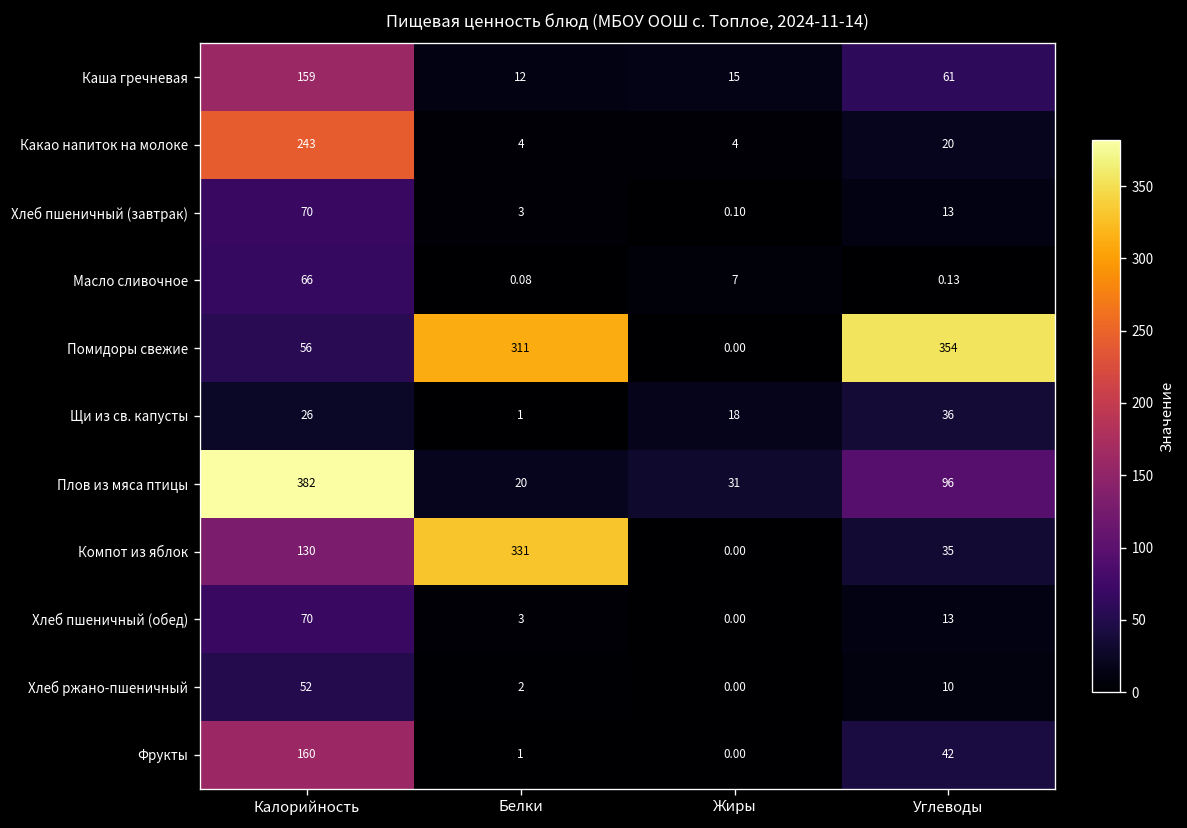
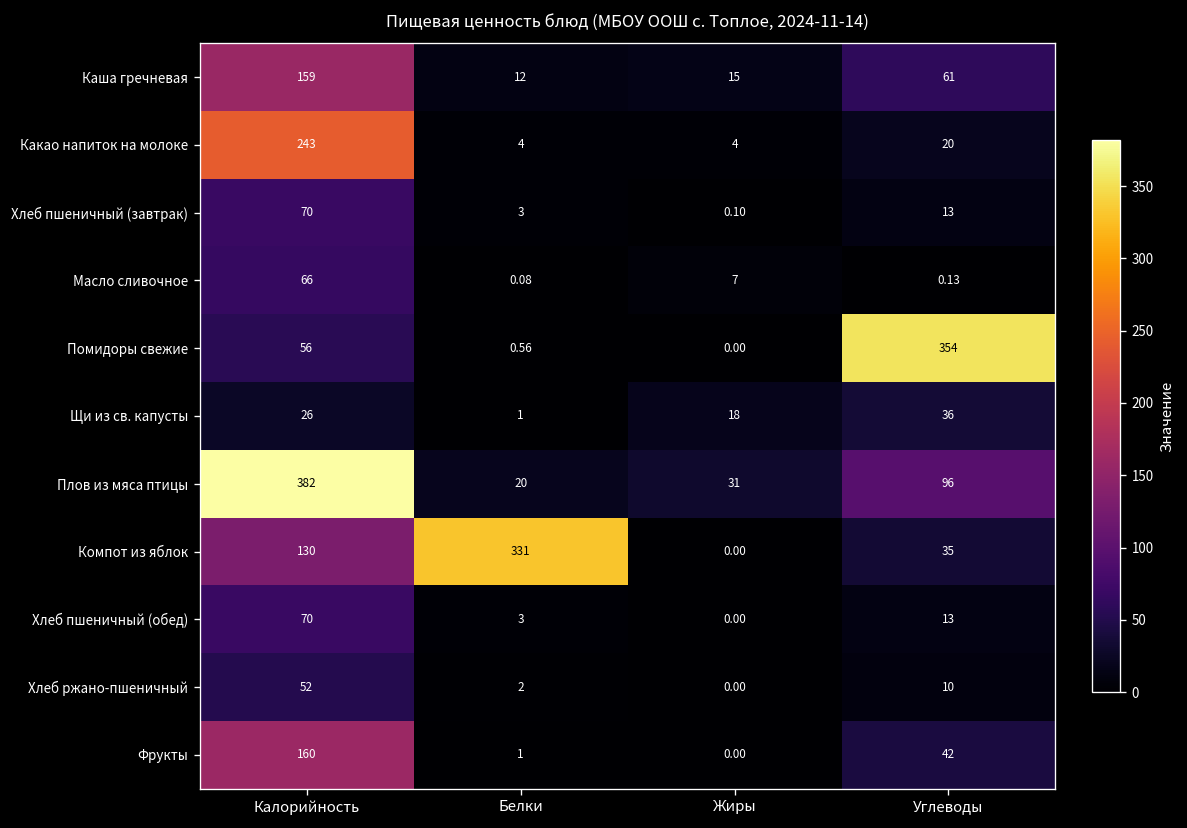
  {
    "Каша гречневая": {
      "Калорийность": 159,
      "Белки": 12,
      "Жиры": 15,
      "Углеводы": 61
    },
    "Какао напиток на молоке": {
      "Калорийность": 243,
      "Белки": 4,
      "Жиры": 4,
      "Углеводы": 20
    },
    "Хлеб пшеничный (завтрак)": {
      "Калорийность": 70,
      "Белки": 3,
      "Жиры": 0.10,
      "Углеводы": 13
    },
    "Масло сливочное": {
      "Калорийность": 66,
      "Белки": 0.08,
      "Жиры": 7,
      "Углеводы": 0.13
    },
    "Помидоры свежие": {
      "Калорийность": 56,
-     "Белки": 311,
+     "Белки": 0.56,
      "Жиры": 0.00,
      "Углеводы": 354
    },
    "Щи из св. капусты": {
      "Калорийность": 26,
      "Белки": 1,
      "Жиры": 18,
      "Углеводы": 36
    },
    "Плов из мяса птицы": {
      "Калорийность": 382,
      "Белки": 20,
      "Жиры": 31,
      "Углеводы": 96
    },
    "Компот из яблок": {
      "Калорийность": 130,
      "Белки": 331,
      "Жиры": 0.00,
      "Углеводы": 35
    },
    "Хлеб пшеничный (обед)": {
      "Калорийность": 70,
      "Белки": 3,
      "Жиры": 0.00,
      "Углеводы": 13
    },
    "Хлеб ржано-пшеничный": {
      "Калорийность": 52,
      "Белки": 2,
      "Жиры": 0.00,
      "Углеводы": 10
    },
    "Фрукты": {
      "Калорийность": 160,
      "Белки": 1,
      "Жиры": 0.00,
      "Углеводы": 42
    }
  }
